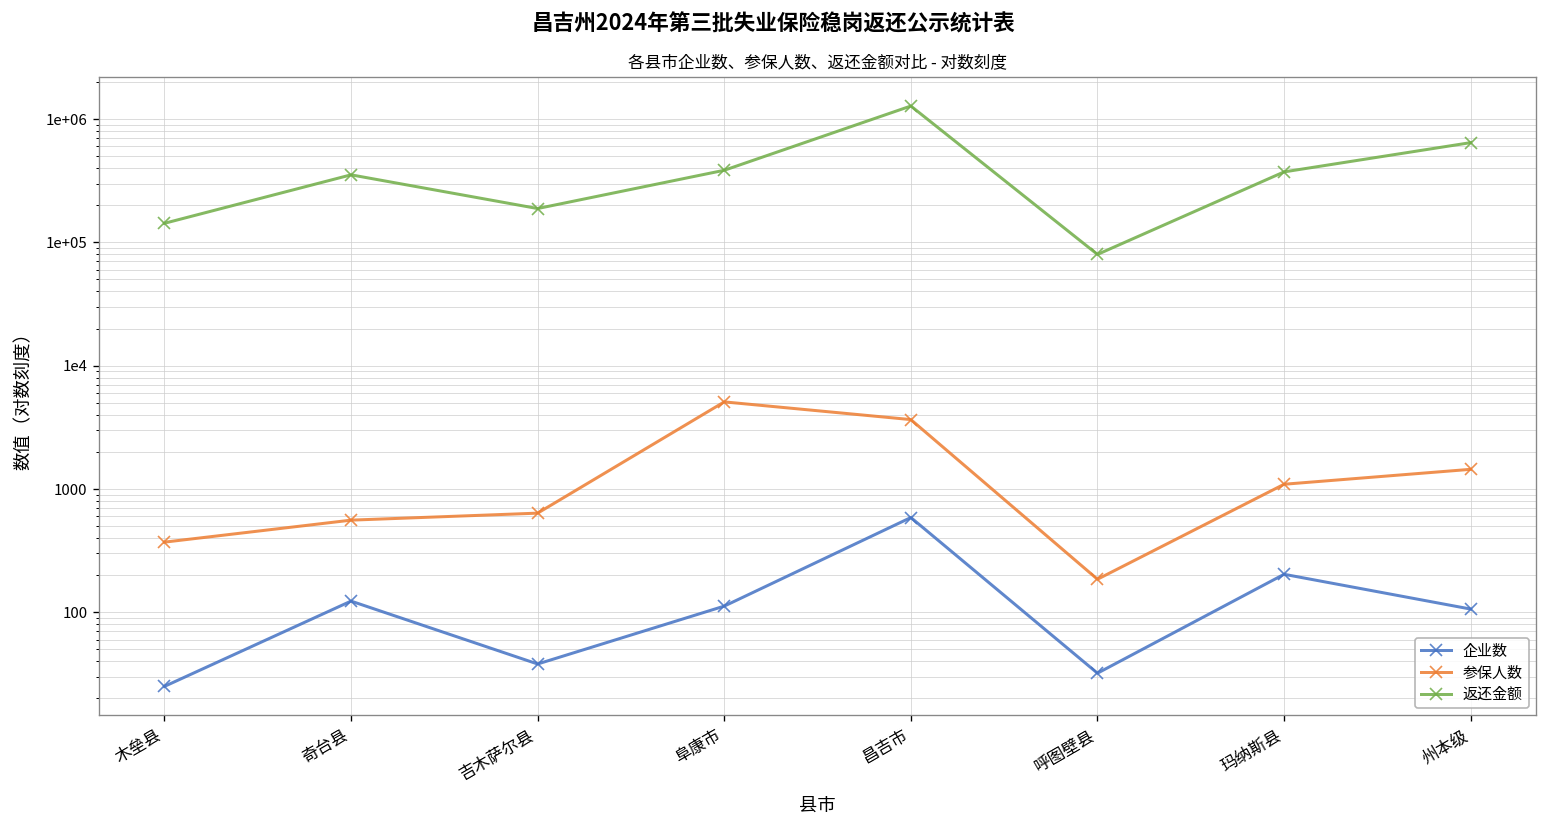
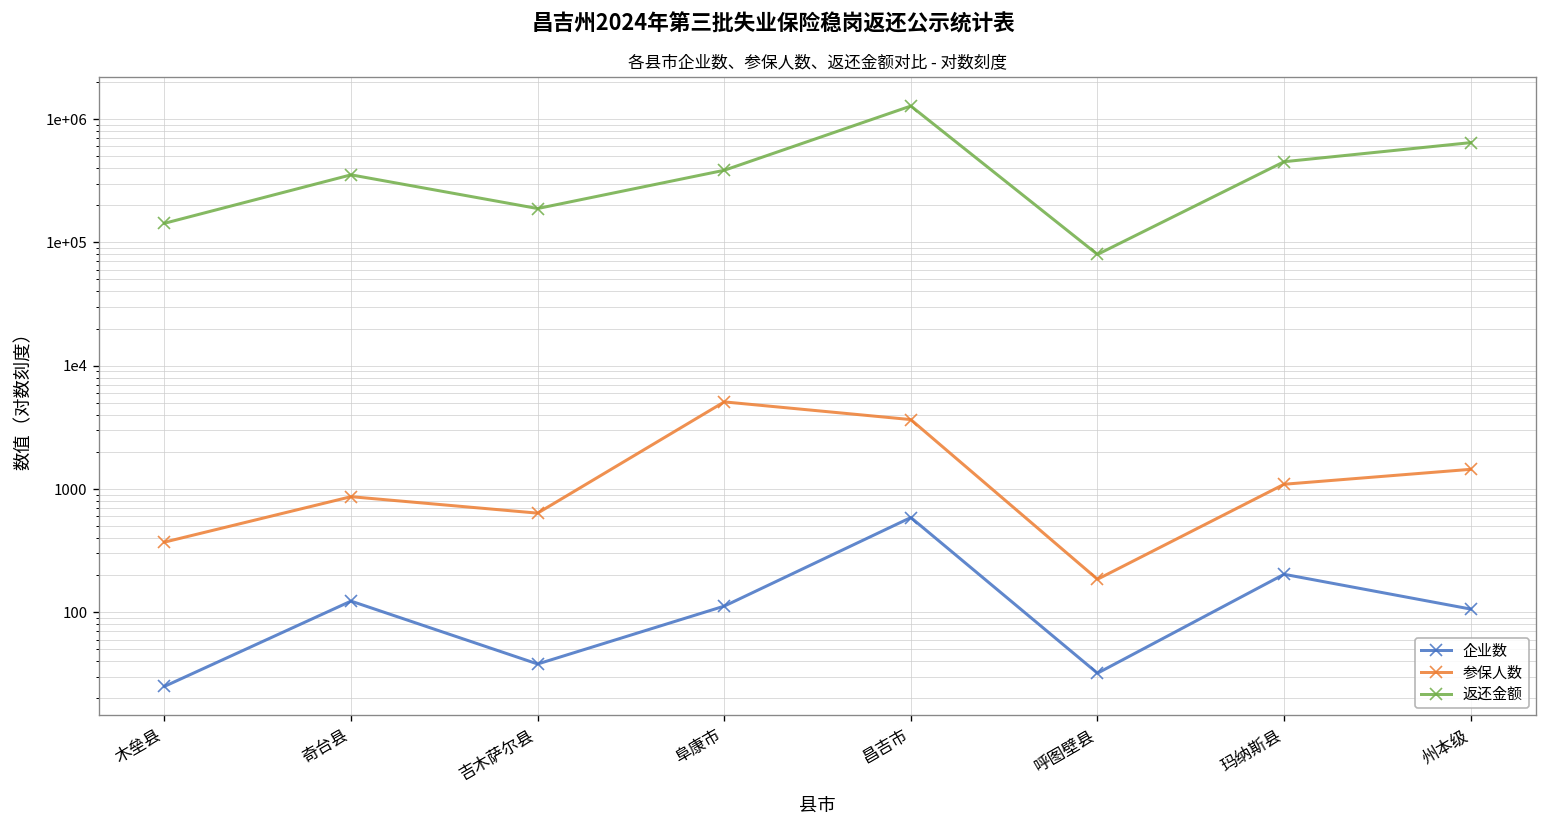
  {
    "企业数": {
      "木垒县": 25,
      "奇台县": 120,
      "吉木萨尔县": 38,
      "阜康市": 110,
      "昌吉市": 600,
      "呼图壁县": 32,
      "玛纳斯县": 200,
      "州本级": 110
    },
    "参保人数": {
      "木垒县": 370,
-     "奇台县": 600,
+     "奇台县": 900,
      "吉木萨尔县": 600,
      "阜康市": 5000,
      "昌吉市": 3700,
      "呼图壁县": 190,
      "玛纳斯县": 1100,
      "州本级": 1400
    },
    "返还金额": {
      "木垒县": 140000,
      "奇台县": 350000,
      "吉木萨尔县": 190000,
      "阜康市": 380000,
      "昌吉市": 1300000,
      "呼图壁县": 80000,
-     "玛纳斯县": 370000,
+     "玛纳斯县": 500000,
      "州本级": 600000
    }
  }
